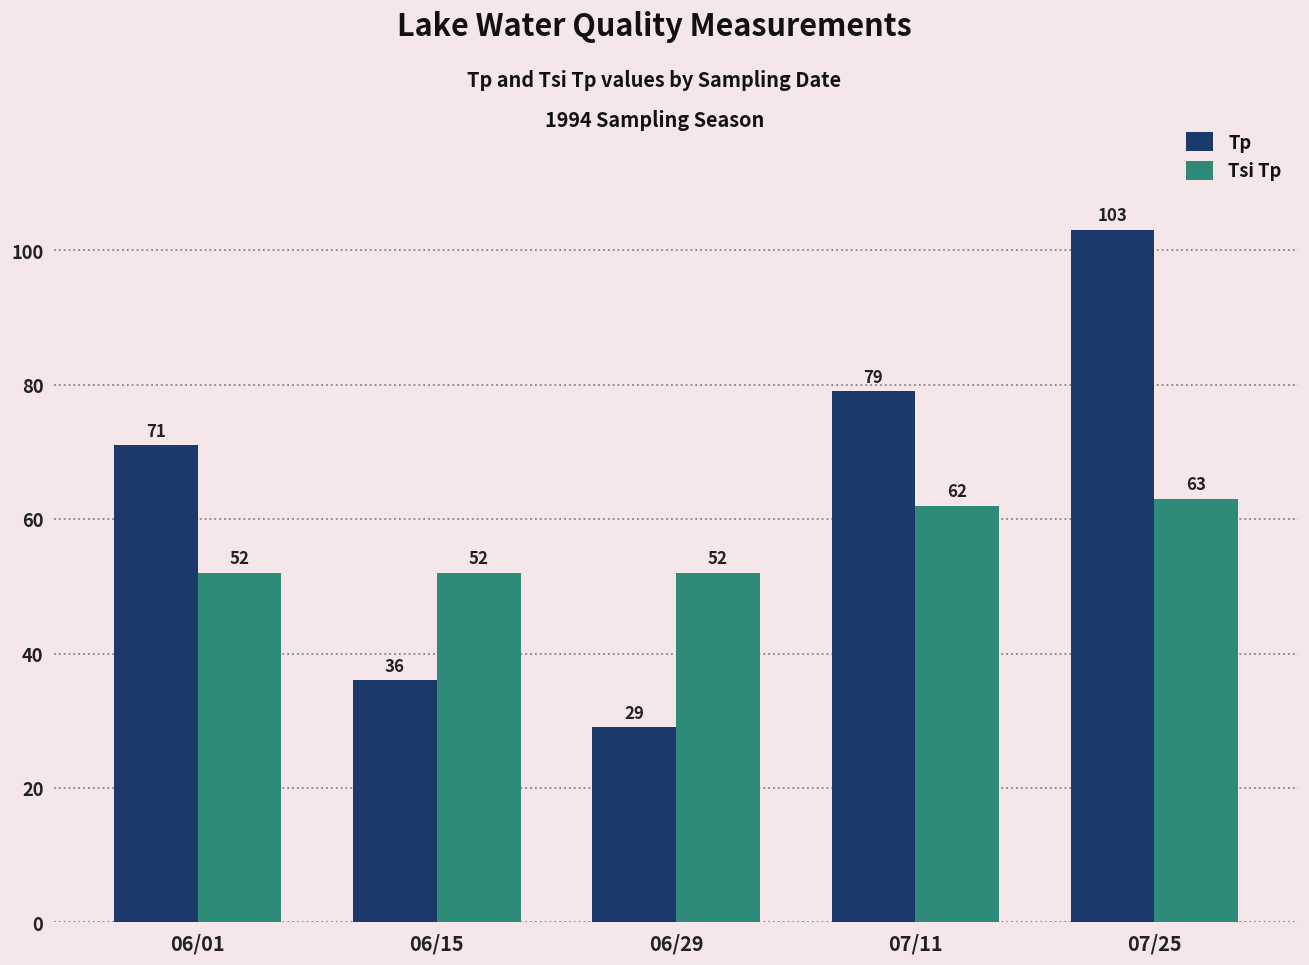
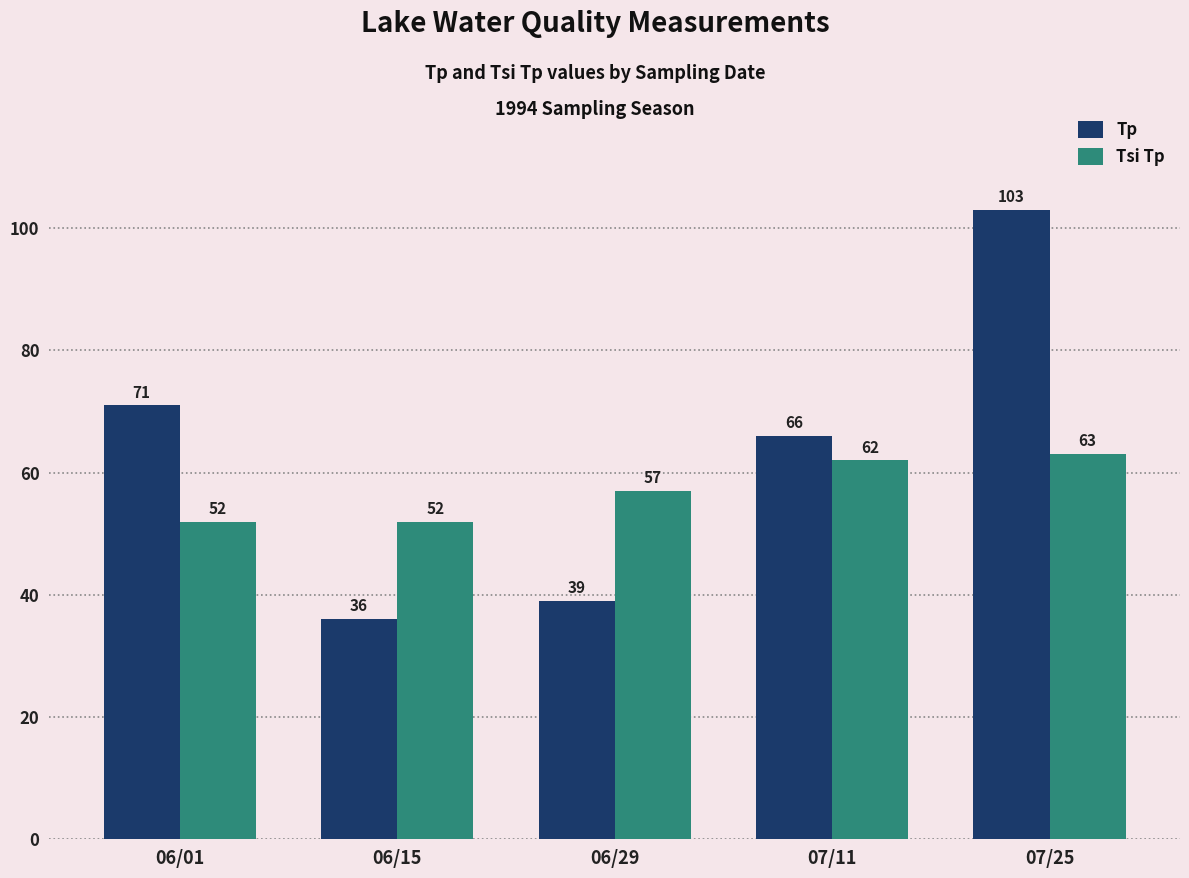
  {
    "Tp": {
      "06/01": 71,
      "06/15": 36,
-     "06/29": 29,
-     "07/11": 79,
+     "06/29": 39,
+     "07/11": 66,
      "07/25": 103
    },
    "Tsi Tp": {
      "06/01": 52,
      "06/15": 52,
-     "06/29": 52,
+     "06/29": 57,
      "07/11": 62,
      "07/25": 63
    }
  }
